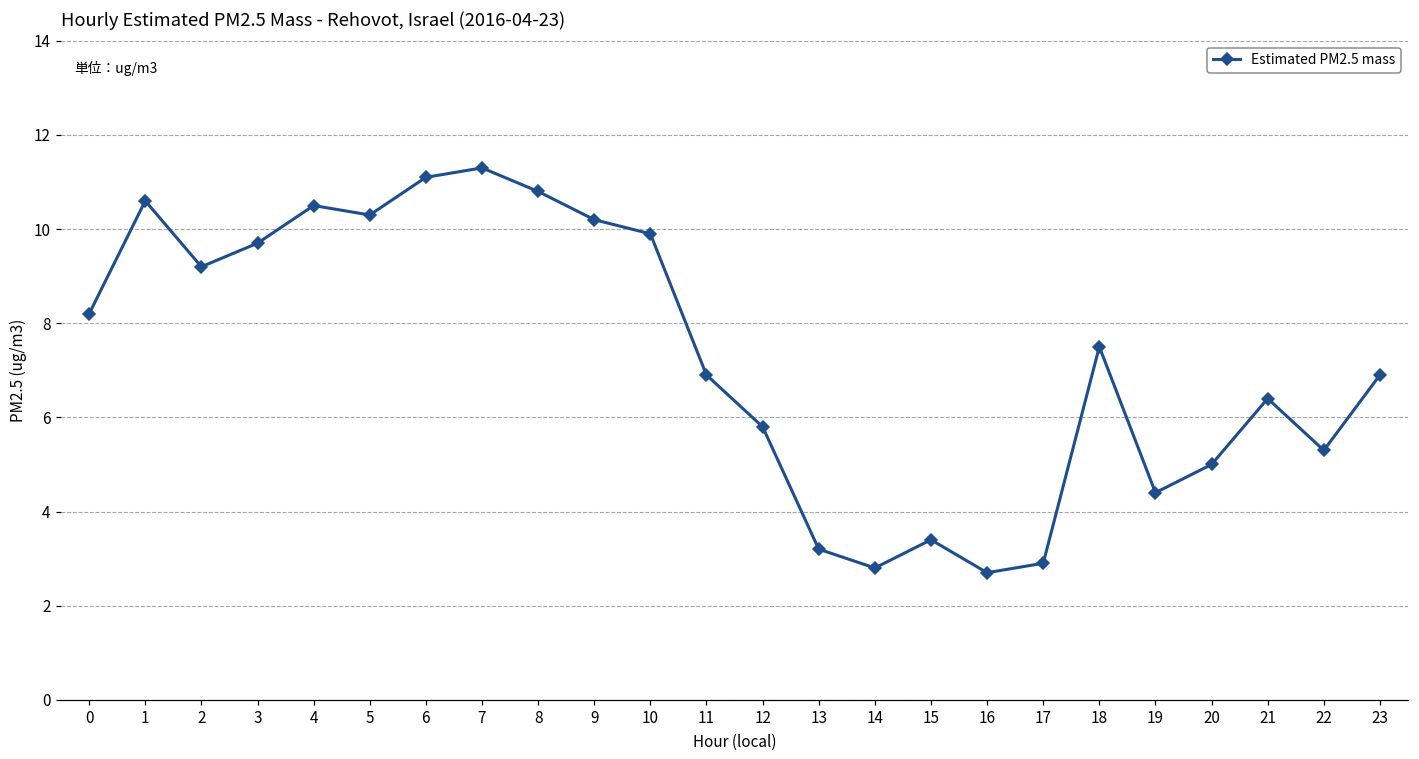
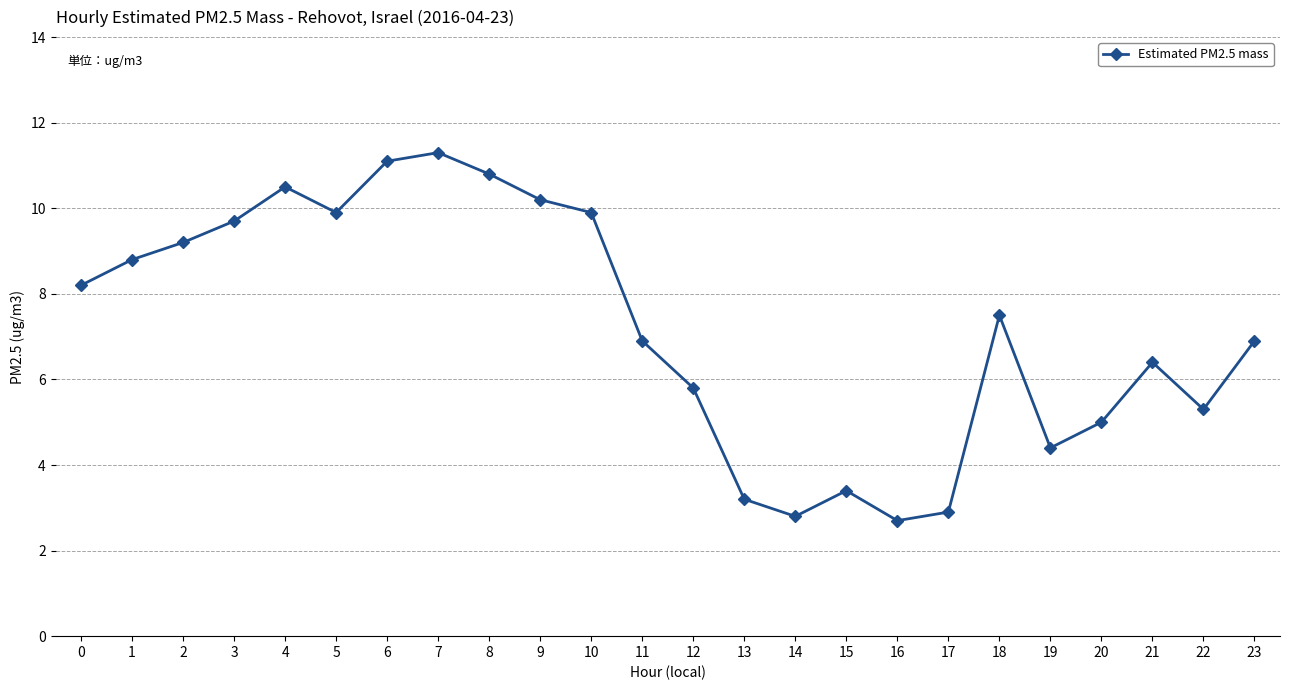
  {
    "0": 8.2,
-   "1": 10.6,
+   "1": 8.8,
    "2": 9.2,
    "3": 9.7,
    "4": 10.5,
-   "5": 10.3,
+   "5": 9.9,
    "6": 11.1,
    "7": 11.3,
    "8": 10.8,
    "9": 10.2,
    "10": 9.9,
    "11": 6.9,
    "12": 5.8,
    "13": 3.2,
    "14": 2.8,
    "15": 3.4,
    "16": 2.7,
    "17": 2.9,
    "18": 7.5,
    "19": 4.4,
    "20": 5.0,
    "21": 6.4,
    "22": 5.3,
    "23": 6.9
  }
